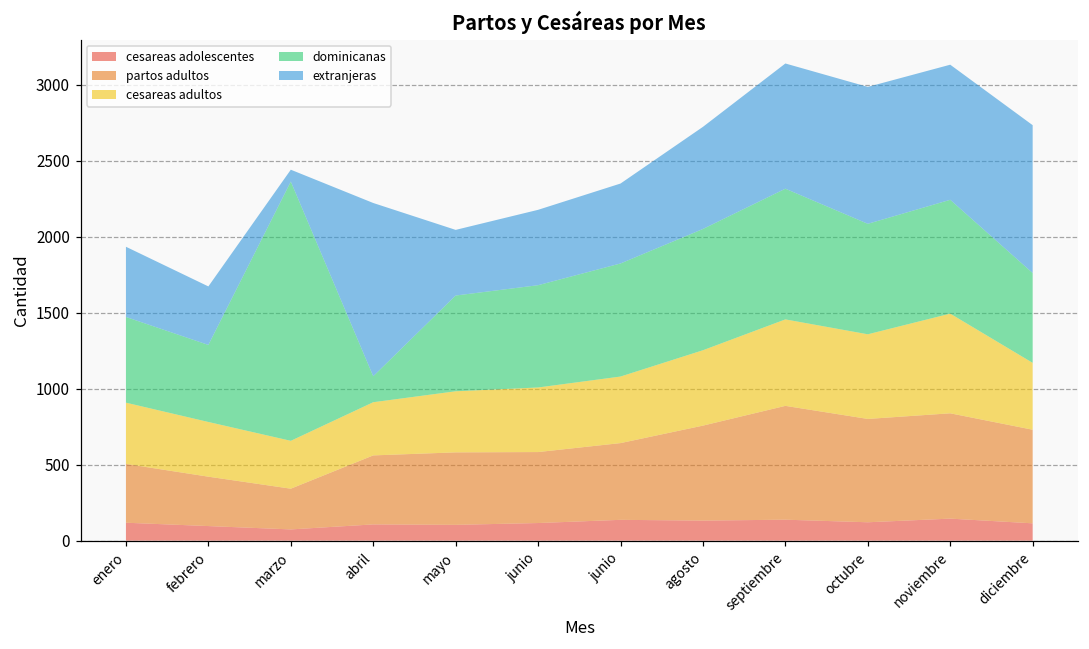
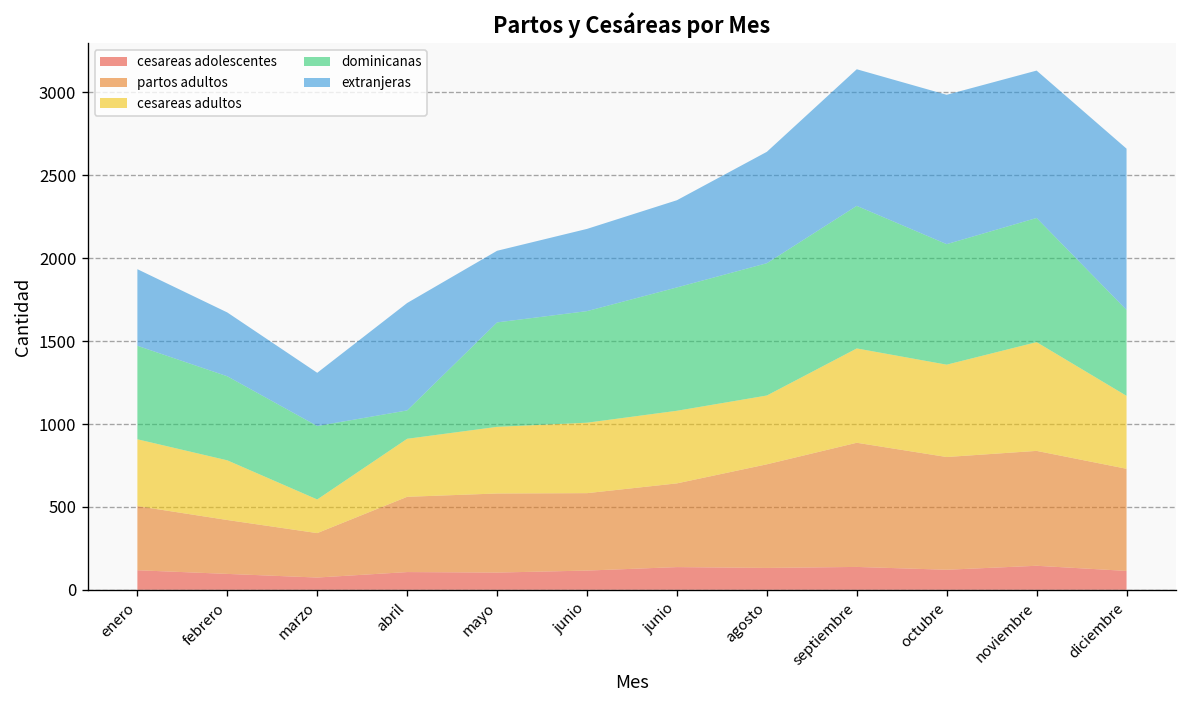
  {
    "cesareas adultos": {
      "enero": 400,
      "febrero": 360,
-     "marzo": 320,
+     "marzo": 200,
      "abril": 350,
      "mayo": 400,
-     "agosto": 500,
+     "agosto": 420,
      "septiembre": 570,
      "octubre": 560,
      "noviembre": 660,
      "diciembre": 440
    },
    "dominicanas": {
      "enero": 560,
      "febrero": 510,
-     "marzo": 1710,
+     "marzo": 440,
      "abril": 170,
      "mayo": 630,
      "agosto": 800,
      "septiembre": 860,
      "octubre": 730,
      "noviembre": 750,
-     "diciembre": 590
+     "diciembre": 520
    },
    "extranjeras": {
      "enero": 460,
      "febrero": 390,
-     "marzo": 80,
-     "abril": 1140,
+     "marzo": 320,
+     "abril": 650,
      "mayo": 430,
      "agosto": 670,
      "septiembre": 820,
      "octubre": 900,
      "noviembre": 890,
      "diciembre": 970
    }
  }
